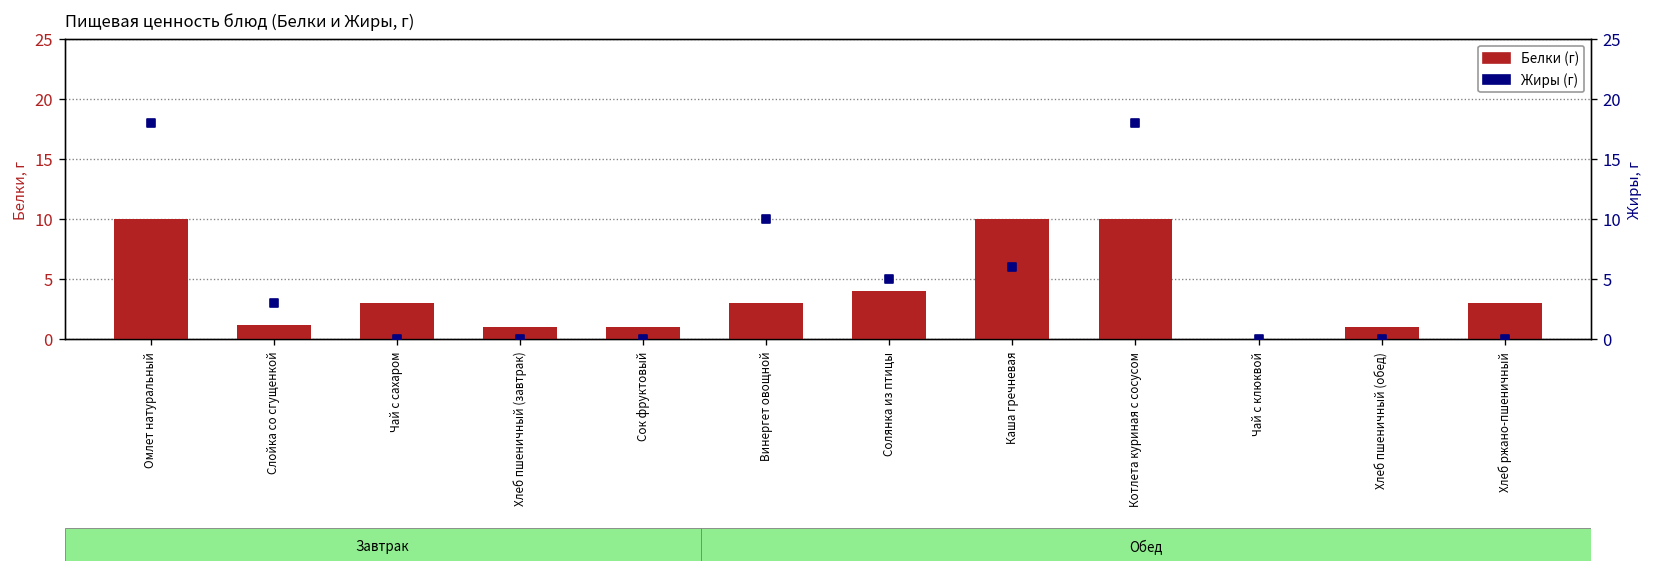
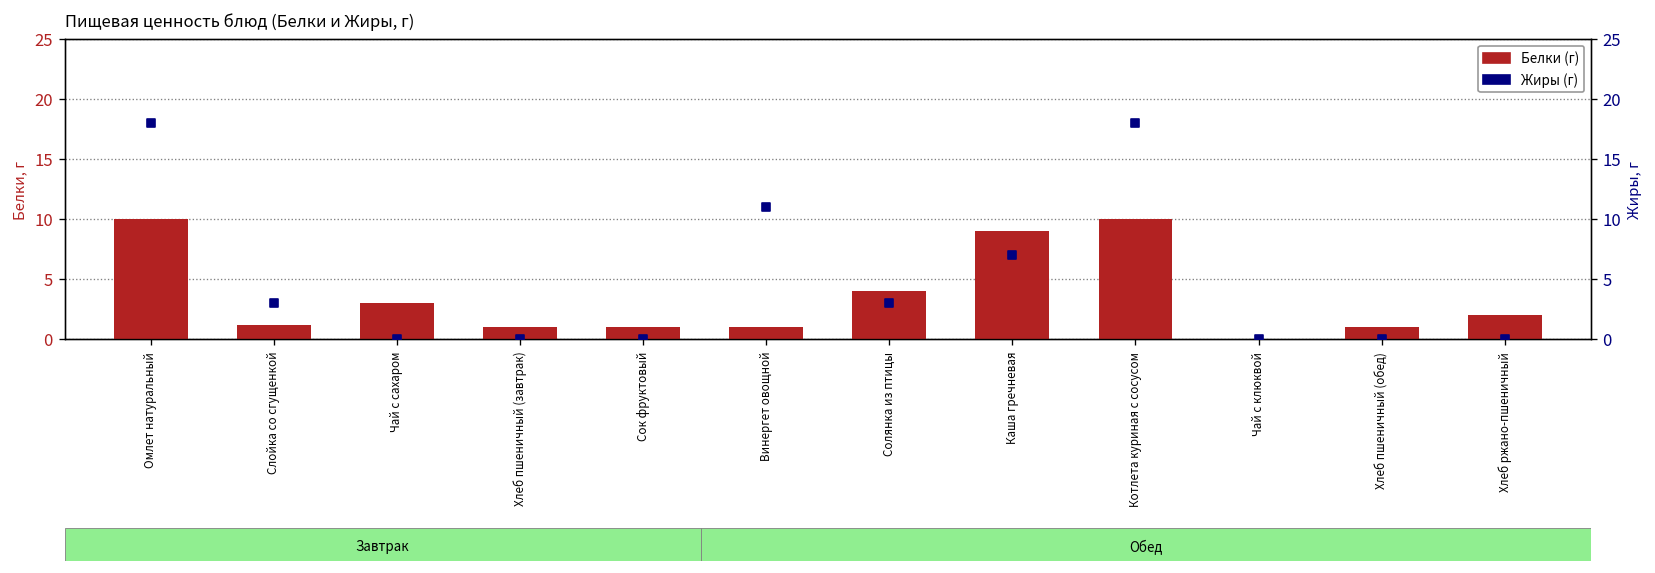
  {
    "Белки (г)": {
      "Омлет натуральный": 10,
      "Слойка со сгущенкой": 1,
      "Чай с сахаром": 3,
      "Хлеб пшеничный (завтрак)": 1,
      "Сок фруктовый": 1,
-     "Винергет овощной": 3,
+     "Винергет овощной": 1,
      "Солянка из птицы": 4,
-     "Каша гречневая": 10,
+     "Каша гречневая": 9,
      "Котлета куриная с сосусом": 10,
      "Чай с клюквой": 0,
      "Хлеб пшеничный (обед)": 1,
-     "Хлеб ржано-пшеничный": 3
+     "Хлеб ржано-пшеничный": 2
    },
    "Жиры (г)": {
-     "Винергет овощной": 10,
-     "Солянка из птицы": 5,
-     "Каша гречневая": 6
+     "Винергет овощной": 11,
+     "Солянка из птицы": 3,
+     "Каша гречневая": 7
    }
  }
